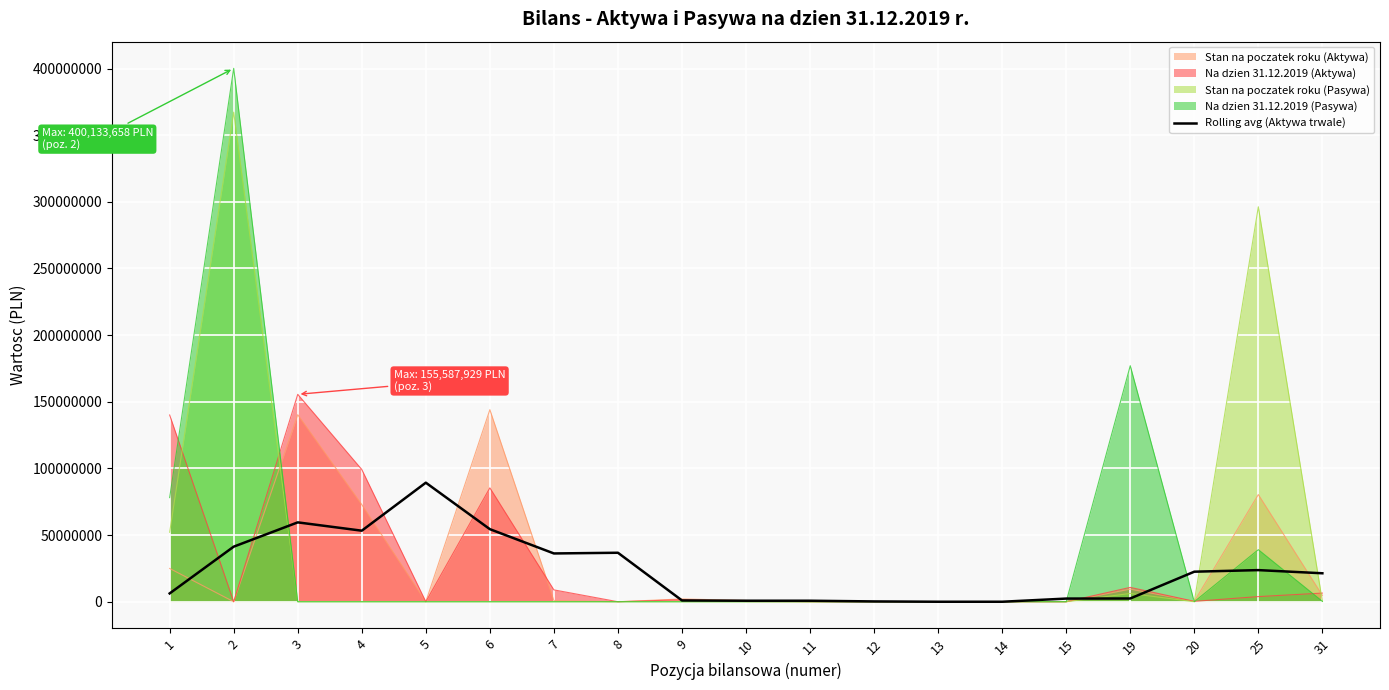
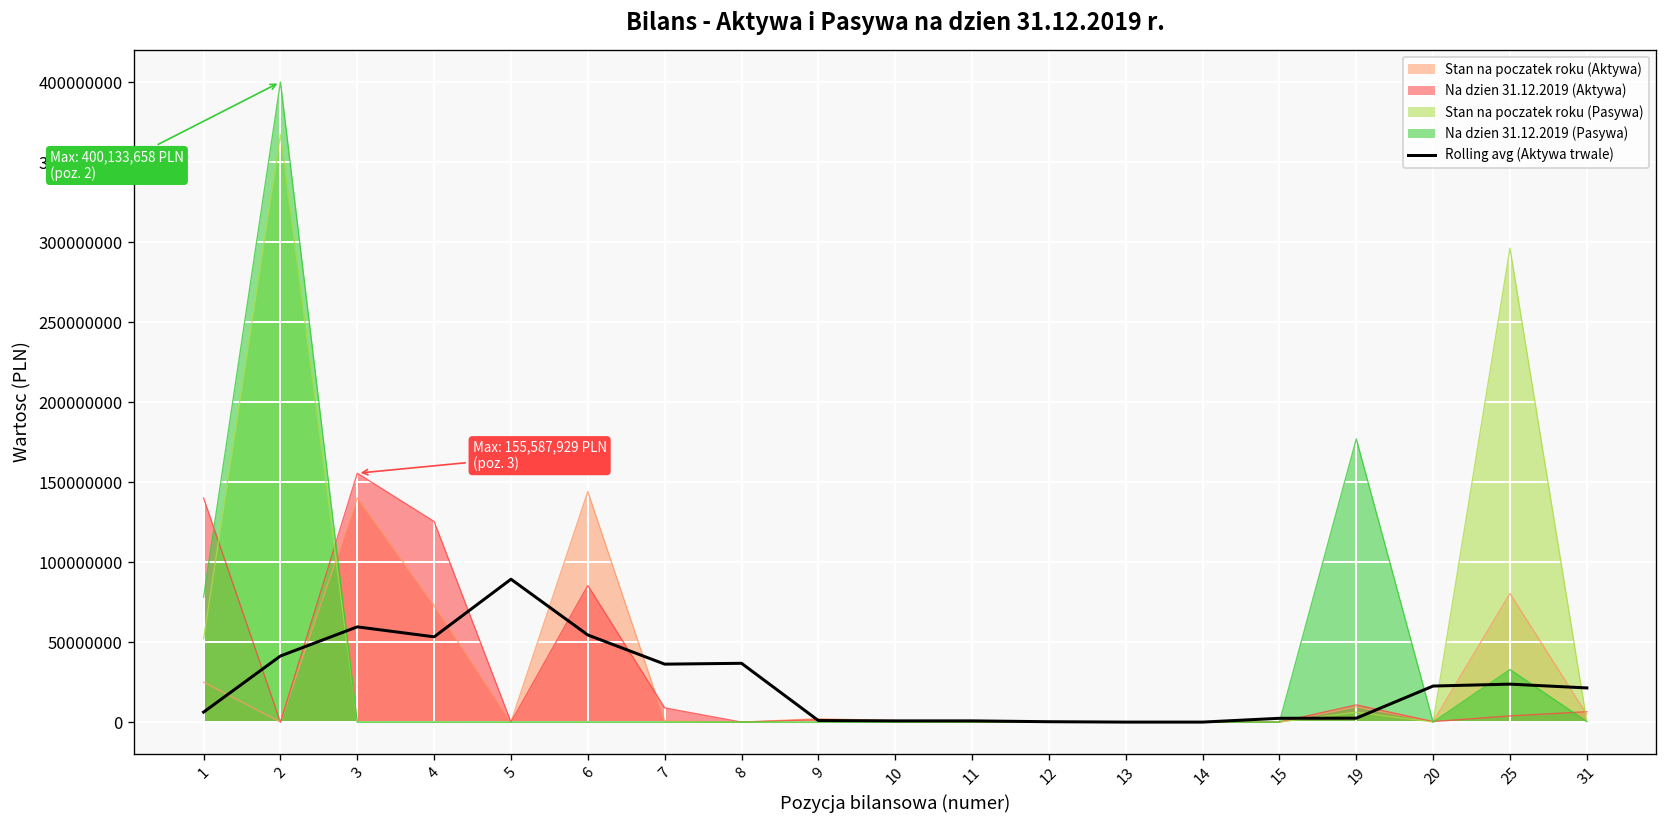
  {
    "Stan na poczatek roku (Aktywa)": {
      "1": 25000000,
      "3": 140000000,
      "4": 73000000,
      "6": 144000000,
      "25": 80000000
    },
    "Na dzien 31.12.2019 (Aktywa)": {
      "1": 140000000,
-     "4": 99000000,
+     "4": 125000000,
      "6": 85000000,
      "7": 9000000,
      "25": 4000000
    },
    "Stan na poczatek roku (Pasywa)": {
      "1": 52000000,
      "2": 367000000,
      "19": 6000000,
      "25": 296000000
    },
    "Na dzien 31.12.2019 (Pasywa)": {
      "1": 78000000,
      "2": 400000000,
      "19": 177000000,
-     "25": 39000000
+     "25": 33000000
    },
    "Rolling avg (Aktywa trwale)": {
      "1": 6000000,
      "2": 41000000,
      "3": 60000000,
      "4": 53000000,
      "5": 89000000,
      "6": 54000000,
      "7": 36000000,
      "8": 37000000,
      "15": 2000000,
      "19": 2000000,
      "20": 23000000,
      "25": 24000000,
      "31": 21000000
    }
  }
